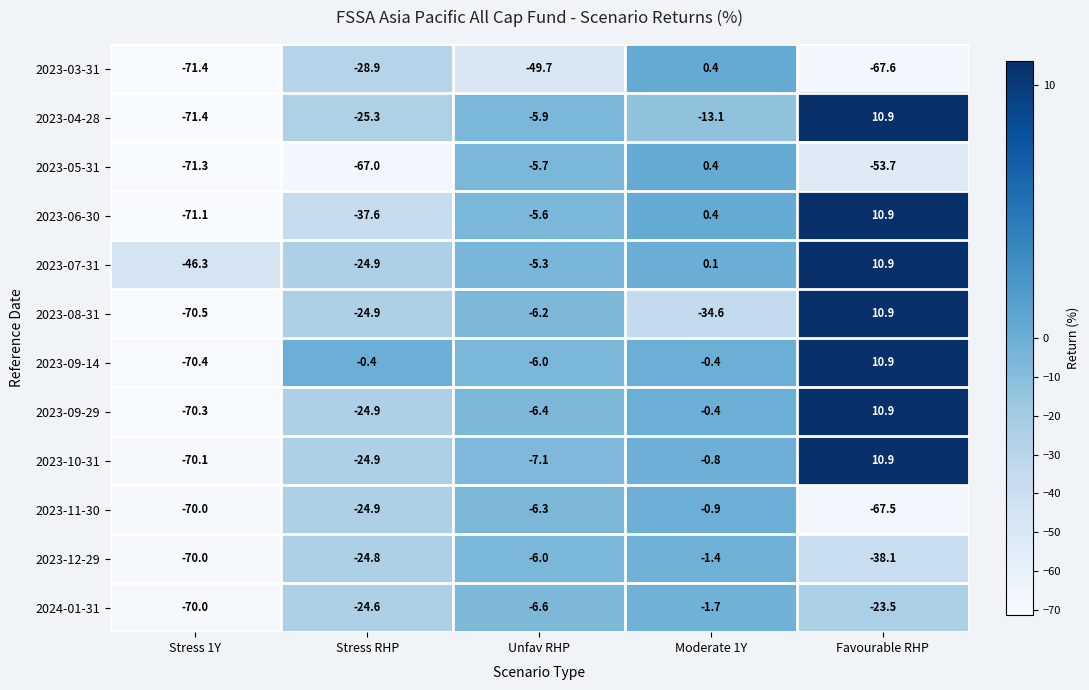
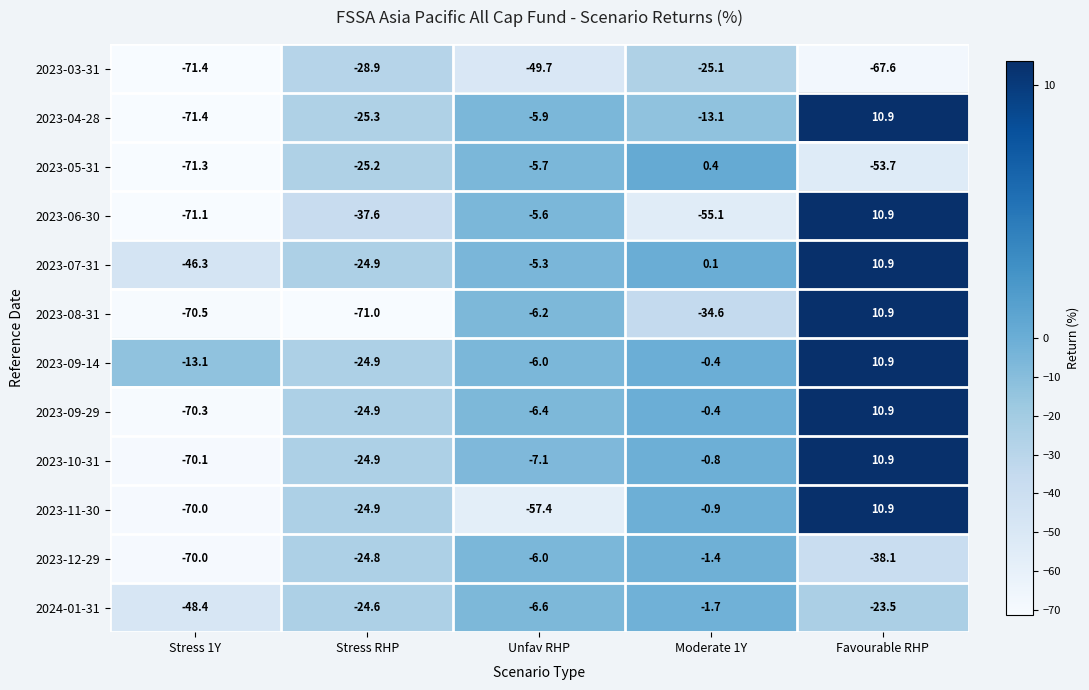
  {
    "2023-03-31": {
      "Stress 1Y": -71.4,
      "Stress RHP": -28.9,
      "Unfav RHP": -49.7,
-     "Moderate 1Y": 0.4,
+     "Moderate 1Y": -25.1,
      "Favourable RHP": -67.6
    },
    "2023-04-28": {
      "Stress 1Y": -71.4,
      "Stress RHP": -25.3,
      "Unfav RHP": -5.9,
      "Moderate 1Y": -13.1,
      "Favourable RHP": 10.9
    },
    "2023-05-31": {
      "Stress 1Y": -71.3,
-     "Stress RHP": -67.0,
+     "Stress RHP": -25.2,
      "Unfav RHP": -5.7,
      "Moderate 1Y": 0.4,
      "Favourable RHP": -53.7
    },
    "2023-06-30": {
      "Stress 1Y": -71.1,
      "Stress RHP": -37.6,
      "Unfav RHP": -5.6,
-     "Moderate 1Y": 0.4,
+     "Moderate 1Y": -55.1,
      "Favourable RHP": 10.9
    },
    "2023-07-31": {
      "Stress 1Y": -46.3,
      "Stress RHP": -24.9,
      "Unfav RHP": -5.3,
      "Moderate 1Y": 0.1,
      "Favourable RHP": 10.9
    },
    "2023-08-31": {
      "Stress 1Y": -70.5,
-     "Stress RHP": -24.9,
+     "Stress RHP": -71.0,
      "Unfav RHP": -6.2,
      "Moderate 1Y": -34.6,
      "Favourable RHP": 10.9
    },
    "2023-09-14": {
-     "Stress 1Y": -70.4,
-     "Stress RHP": -0.4,
+     "Stress 1Y": -13.1,
+     "Stress RHP": -24.9,
      "Unfav RHP": -6.0,
      "Moderate 1Y": -0.4,
      "Favourable RHP": 10.9
    },
    "2023-09-29": {
      "Stress 1Y": -70.3,
      "Stress RHP": -24.9,
      "Unfav RHP": -6.4,
      "Moderate 1Y": -0.4,
      "Favourable RHP": 10.9
    },
    "2023-10-31": {
      "Stress 1Y": -70.1,
      "Stress RHP": -24.9,
      "Unfav RHP": -7.1,
      "Moderate 1Y": -0.8,
      "Favourable RHP": 10.9
    },
    "2023-11-30": {
      "Stress 1Y": -70.0,
      "Stress RHP": -24.9,
-     "Unfav RHP": -6.3,
+     "Unfav RHP": -57.4,
      "Moderate 1Y": -0.9,
-     "Favourable RHP": -67.5
+     "Favourable RHP": 10.9
    },
    "2023-12-29": {
      "Stress 1Y": -70.0,
      "Stress RHP": -24.8,
      "Unfav RHP": -6.0,
      "Moderate 1Y": -1.4,
      "Favourable RHP": -38.1
    },
    "2024-01-31": {
-     "Stress 1Y": -70.0,
+     "Stress 1Y": -48.4,
      "Stress RHP": -24.6,
      "Unfav RHP": -6.6,
      "Moderate 1Y": -1.7,
      "Favourable RHP": -23.5
    }
  }
